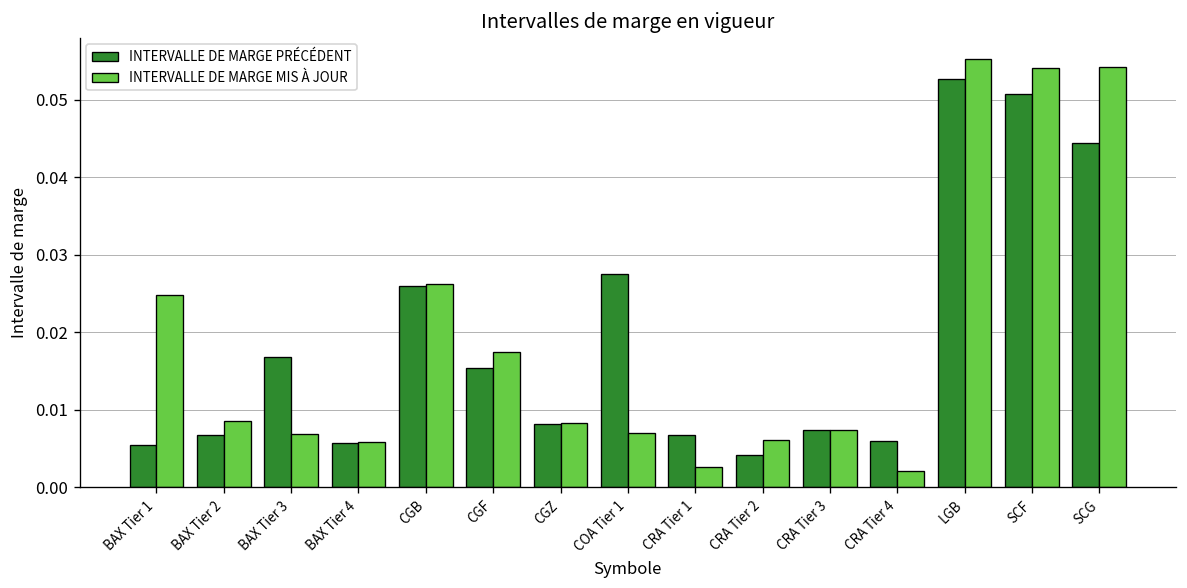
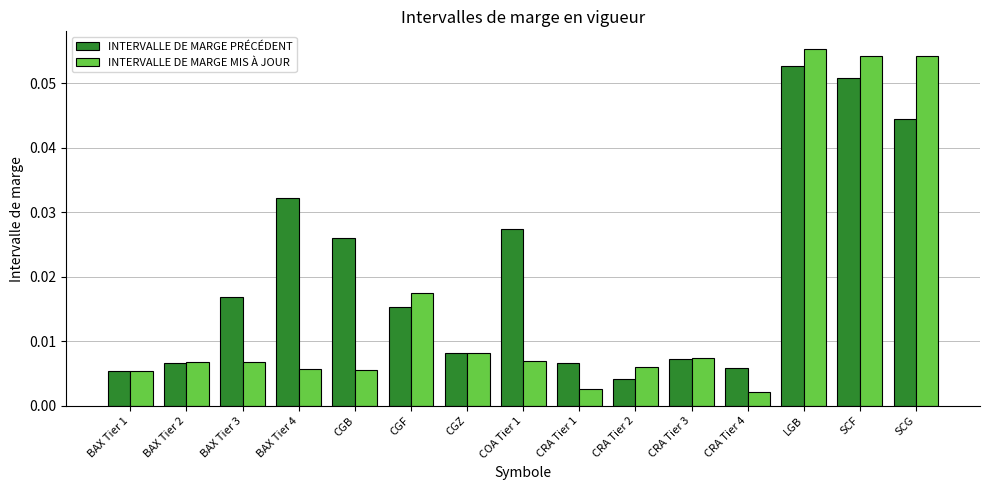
  {
    "INTERVALLE DE MARGE PRÉCÉDENT": {
      "BAX Tier 1": 0.005,
      "BAX Tier 2": 0.007,
      "BAX Tier 3": 0.017,
-     "BAX Tier 4": 0.006,
+     "BAX Tier 4": 0.032,
      "CGB": 0.026,
      "CGF": 0.015,
      "CGZ": 0.008,
      "COA Tier 1": 0.027,
      "CRA Tier 1": 0.007,
      "CRA Tier 2": 0.004,
      "CRA Tier 3": 0.007,
      "CRA Tier 4": 0.006,
      "LGB": 0.053,
      "SCF": 0.051,
      "SCG": 0.044
    },
    "INTERVALLE DE MARGE MIS À JOUR": {
-     "BAX Tier 1": 0.025,
-     "BAX Tier 2": 0.009,
+     "BAX Tier 1": 0.005,
+     "BAX Tier 2": 0.007,
      "BAX Tier 3": 0.007,
      "BAX Tier 4": 0.006,
-     "CGB": 0.026,
+     "CGB": 0.006,
      "CGF": 0.017,
      "CGZ": 0.008,
      "COA Tier 1": 0.007,
      "CRA Tier 1": 0.003,
      "CRA Tier 2": 0.006,
      "CRA Tier 3": 0.007,
      "CRA Tier 4": 0.002,
      "LGB": 0.055,
      "SCF": 0.054,
      "SCG": 0.054
    }
  }
